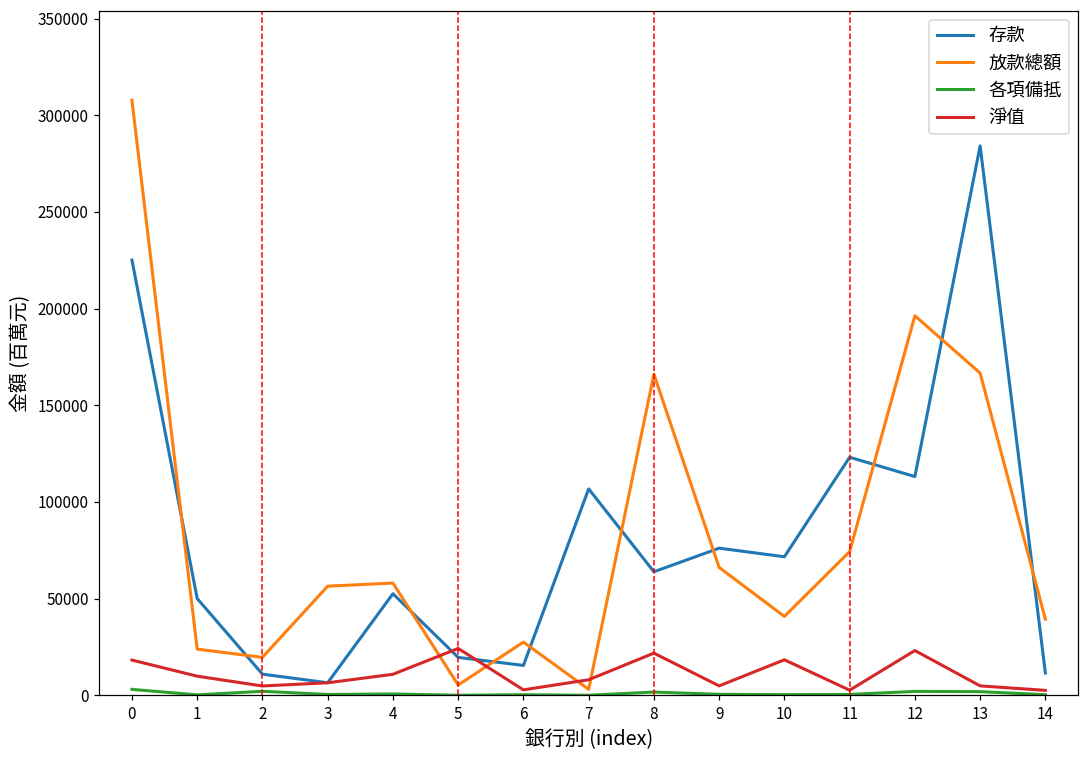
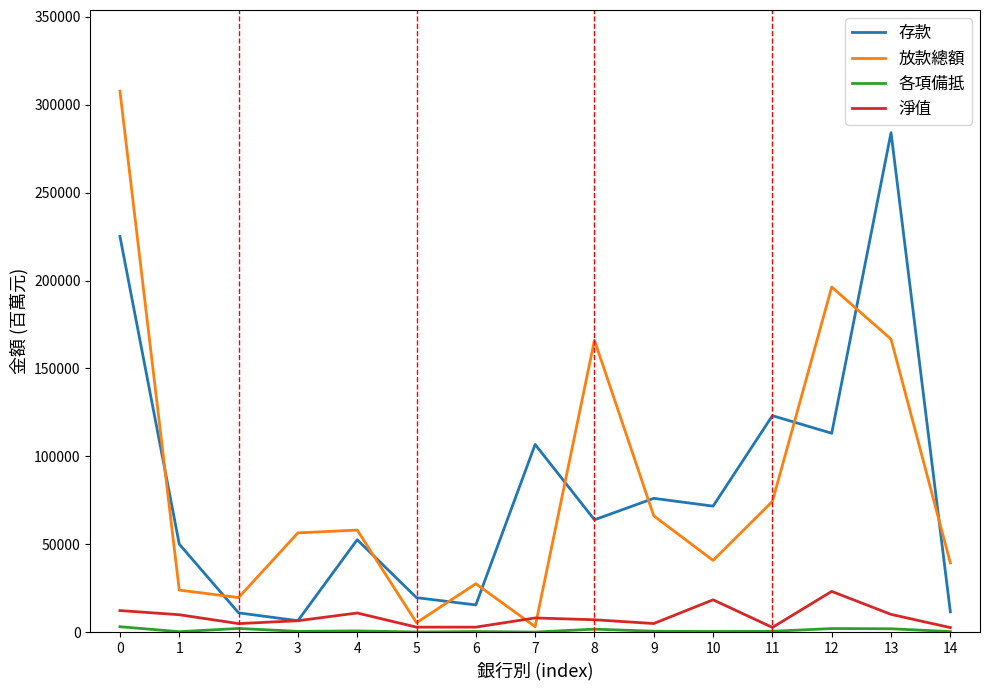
  {
    "存款": {
      "0": 225000,
      "1": 50000,
      "2": 11000,
      "4": 53000,
      "5": 20000,
      "6": 15000,
      "7": 107000,
      "8": 64000,
      "9": 76000,
      "10": 72000,
      "11": 123000,
      "12": 113000,
      "13": 284000,
      "14": 12000
    },
    "放款總額": {
      "0": 308000,
      "1": 24000,
      "2": 20000,
      "3": 56000,
      "4": 58000,
      "5": 5000,
      "6": 28000,
      "7": 3000,
      "8": 166000,
      "9": 66000,
      "10": 41000,
      "11": 74000,
      "12": 196000,
      "13": 167000,
      "14": 39000
    },
    "各項備抵": {
      "0": 3000,
      "1": 0,
      "2": 2000,
      "3": 0,
      "4": 1000,
      "5": 0,
      "6": 0,
      "7": 0,
      "8": 2000,
      "9": 1000,
      "10": 0,
      "11": 0,
      "12": 2000,
      "13": 2000,
      "14": 0
    },
    "淨值": {
-     "0": 18000,
+     "0": 12000,
      "1": 10000,
      "2": 5000,
      "4": 11000,
-     "5": 24000,
+     "5": 3000,
      "6": 3000,
      "7": 8000,
-     "8": 22000,
+     "8": 7000,
      "9": 5000,
      "10": 18000,
      "11": 3000,
      "12": 23000,
-     "13": 5000,
+     "13": 10000,
      "14": 3000
    }
  }
